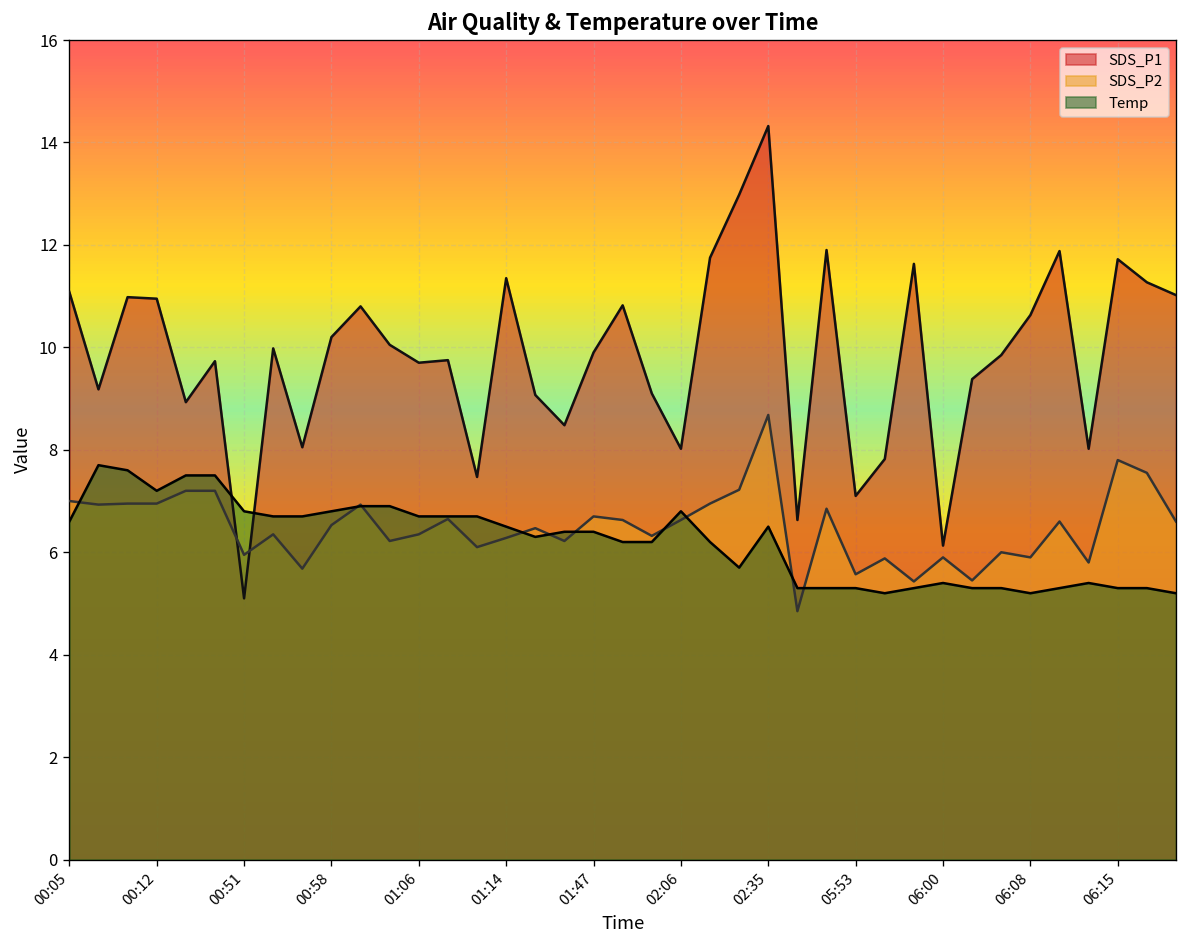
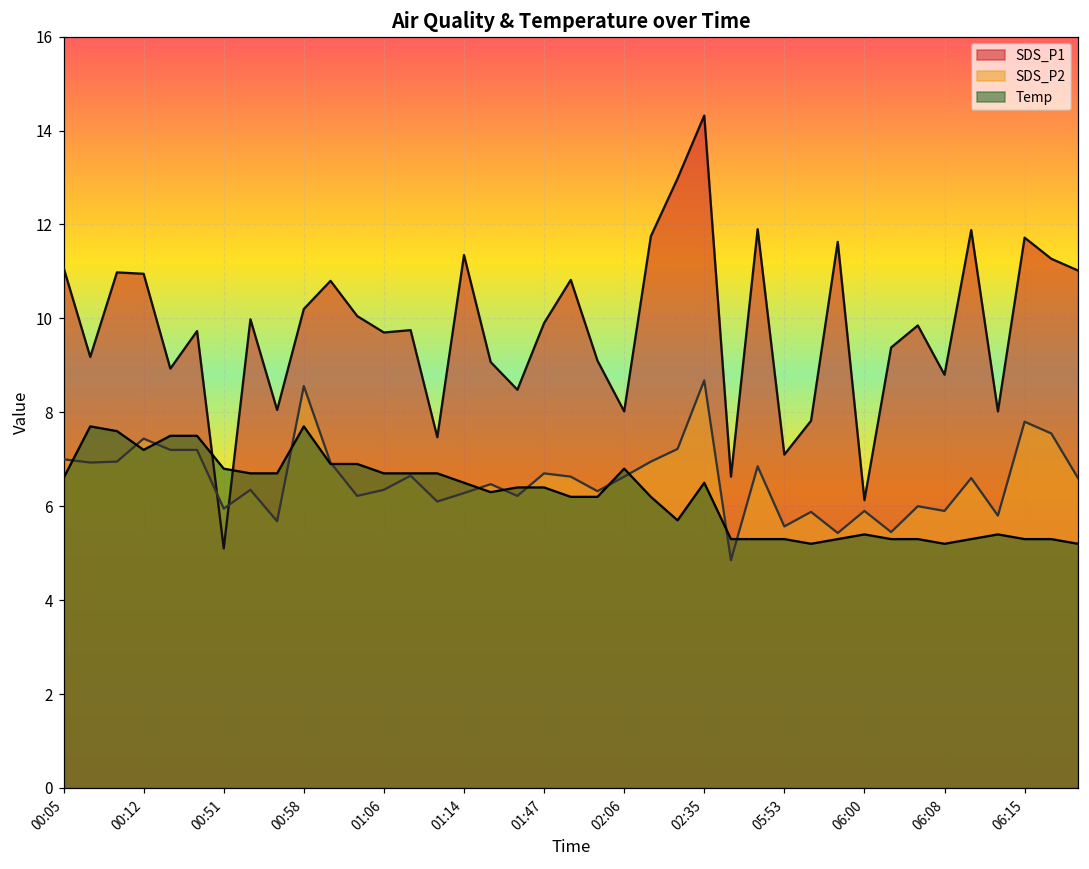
  {
    "SDS_P1": {
      "00:05": 11.1,
      "00:12": 11.0,
      "00:51": 5.1,
      "00:58": 10.2,
      "01:06": 9.7,
      "01:14": 11.4,
      "01:47": 9.9,
      "02:06": 8.0,
      "02:35": 14.3,
      "05:53": 7.1,
      "06:00": 6.1,
-     "06:08": 10.6,
+     "06:08": 8.8,
      "06:15": 11.7
    },
    "SDS_P2": {
      "00:05": 7.0,
-     "00:12": 7.0,
+     "00:12": 7.4,
      "00:51": 6.0,
-     "00:58": 6.5,
+     "00:58": 8.6,
      "01:06": 6.4,
      "01:14": 6.3,
      "01:47": 6.7,
      "02:06": 6.6,
      "02:35": 8.7,
      "05:53": 5.6,
      "06:00": 5.9,
      "06:08": 5.9,
      "06:15": 7.8
    },
    "Temp": {
      "00:05": 6.6,
      "00:12": 7.2,
      "00:51": 6.8,
-     "00:58": 6.8,
+     "00:58": 7.7,
      "01:06": 6.7,
      "01:14": 6.5,
      "01:47": 6.4,
      "02:06": 6.8,
      "02:35": 6.5,
      "05:53": 5.3,
      "06:00": 5.4,
      "06:08": 5.2,
      "06:15": 5.3
    }
  }
